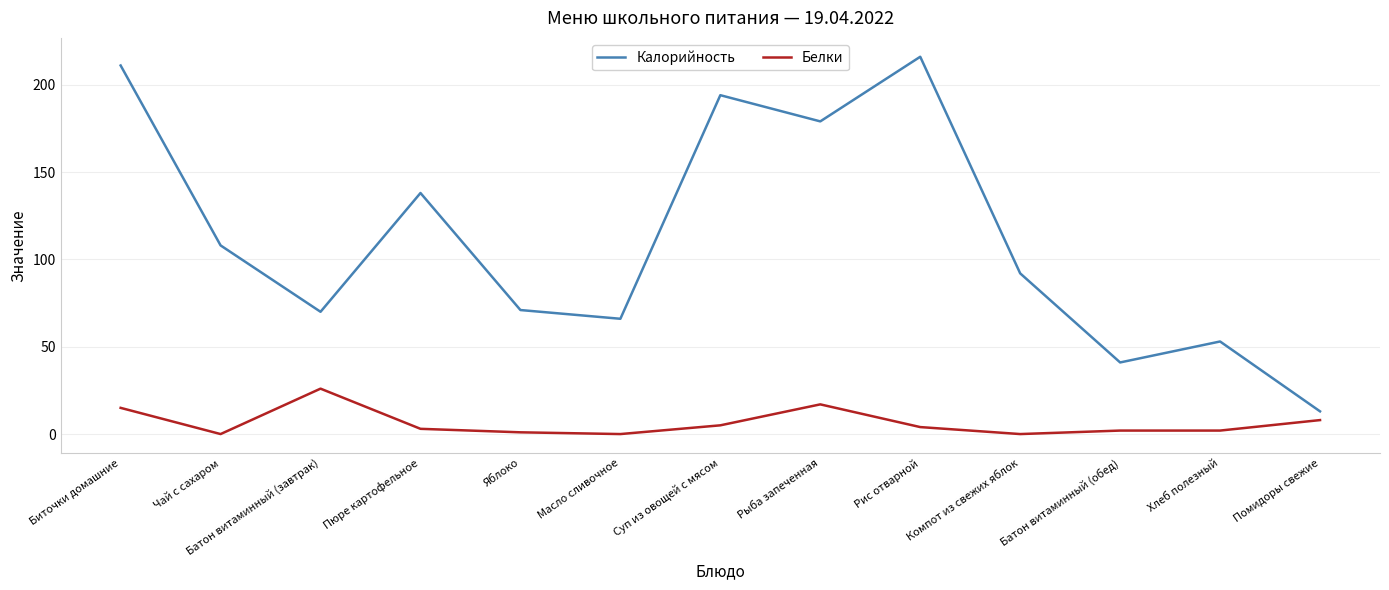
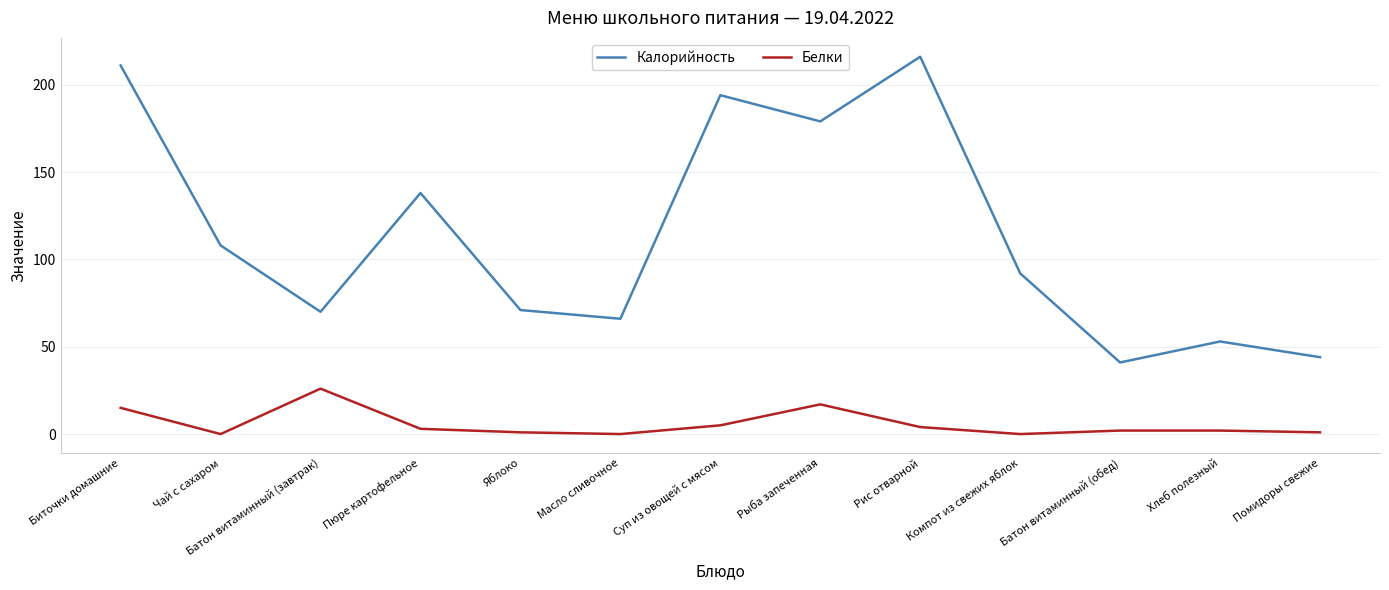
  {
    "Калорийность": {
      "Биточки домашние": 211,
      "Чай с сахаром": 108,
      "Батон витаминный (завтрак)": 70,
      "Пюре картофельное": 138,
      "Яблоко": 71,
      "Масло сливочное": 66,
      "Суп из овощей с мясом": 194,
      "Рыба запеченная": 179,
      "Рис отварной": 216,
      "Компот из свежих яблок": 92,
      "Батон витаминный (обед)": 41,
      "Хлеб полезный": 53,
-     "Помидоры свежие": 13
+     "Помидоры свежие": 44
    },
    "Белки": {
      "Биточки домашние": 15,
      "Чай с сахаром": 0,
      "Батон витаминный (завтрак)": 26,
      "Пюре картофельное": 3,
      "Яблоко": 1,
      "Масло сливочное": 0,
      "Суп из овощей с мясом": 5,
      "Рыба запеченная": 17,
      "Рис отварной": 4,
      "Компот из свежих яблок": 0,
      "Батон витаминный (обед)": 2,
      "Хлеб полезный": 2,
-     "Помидоры свежие": 8
+     "Помидоры свежие": 1
    }
  }
